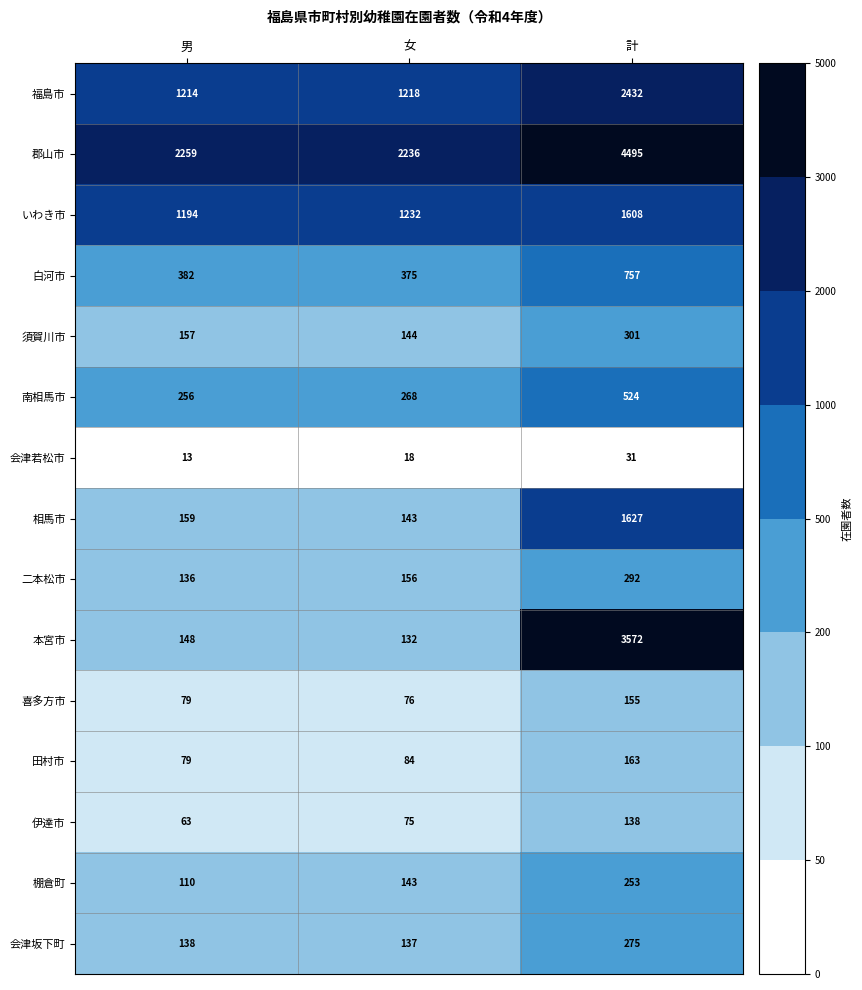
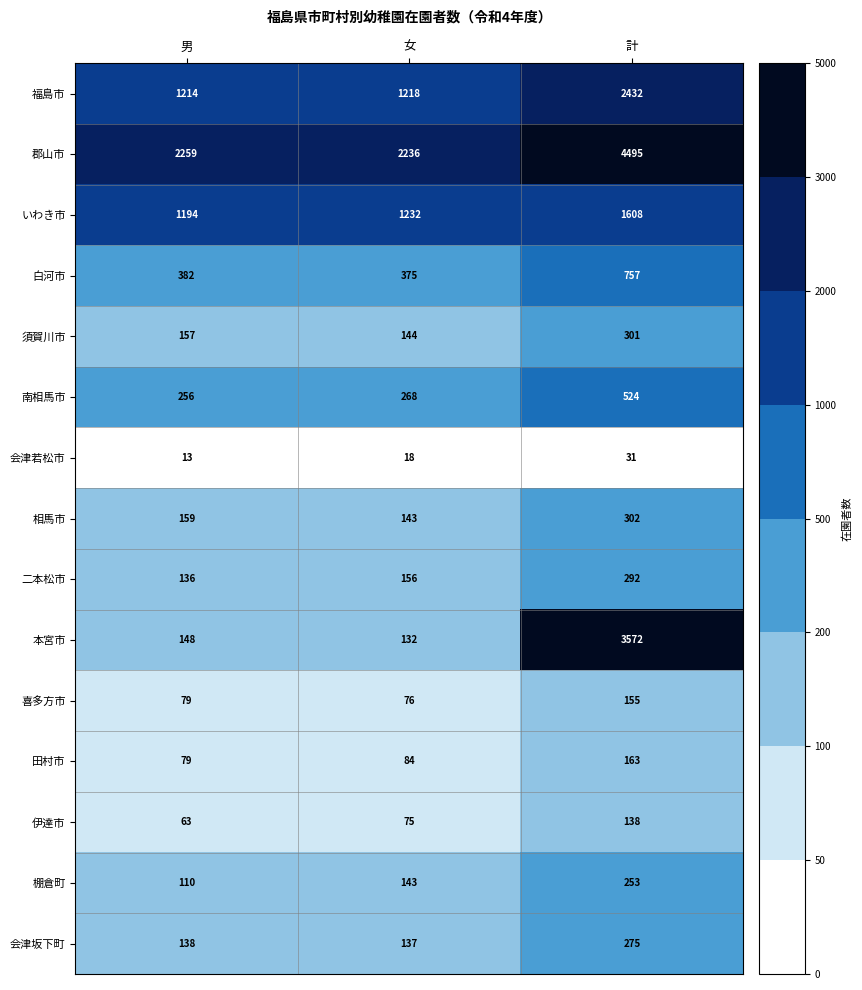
  {
    "福島市": {
      "男": 1214,
      "女": 1218,
      "計": 2432
    },
    "郡山市": {
      "男": 2259,
      "女": 2236,
      "計": 4495
    },
    "いわき市": {
      "男": 1194,
      "女": 1232,
      "計": 1608
    },
    "白河市": {
      "男": 382,
      "女": 375,
      "計": 757
    },
    "須賀川市": {
      "男": 157,
      "女": 144,
      "計": 301
    },
    "南相馬市": {
      "男": 256,
      "女": 268,
      "計": 524
    },
    "会津若松市": {
      "男": 13,
      "女": 18,
      "計": 31
    },
    "相馬市": {
      "男": 159,
      "女": 143,
-     "計": 1627
+     "計": 302
    },
    "二本松市": {
      "男": 136,
      "女": 156,
      "計": 292
    },
    "本宮市": {
      "男": 148,
      "女": 132,
      "計": 3572
    },
    "喜多方市": {
      "男": 79,
      "女": 76,
      "計": 155
    },
    "田村市": {
      "男": 79,
      "女": 84,
      "計": 163
    },
    "伊達市": {
      "男": 63,
      "女": 75,
      "計": 138
    },
    "棚倉町": {
      "男": 110,
      "女": 143,
      "計": 253
    },
    "会津坂下町": {
      "男": 138,
      "女": 137,
      "計": 275
    }
  }
